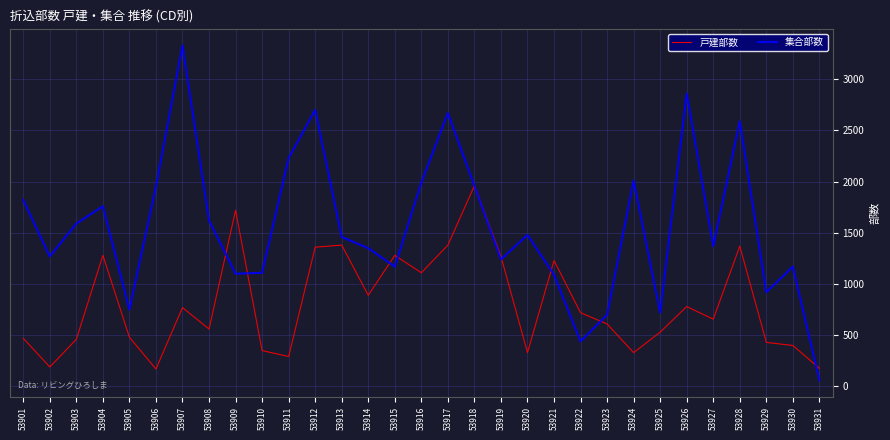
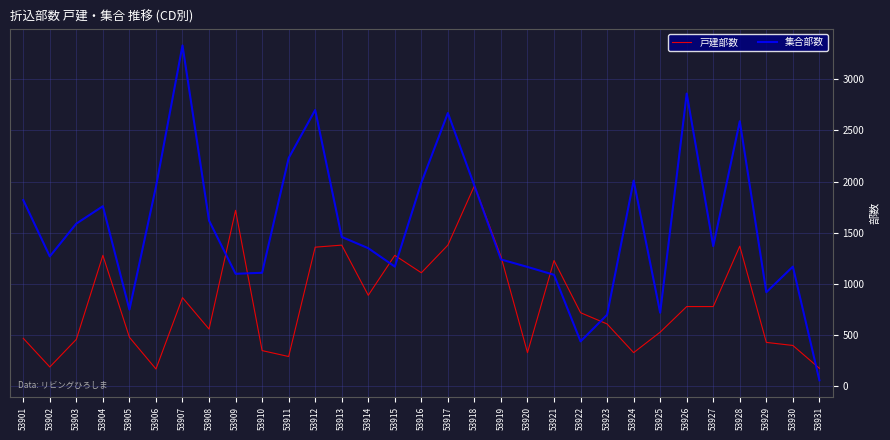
  {
    "戸建部数": {
      "53901": 470,
      "53902": 190,
      "53903": 460,
      "53904": 1280,
      "53905": 480,
      "53906": 170,
-     "53907": 770,
+     "53907": 870,
      "53908": 560,
      "53909": 1720,
      "53910": 350,
      "53911": 290,
      "53912": 1360,
      "53913": 1380,
      "53914": 890,
      "53915": 1280,
      "53916": 1110,
      "53917": 1380,
      "53919": 1270,
      "53920": 330,
      "53921": 1230,
      "53922": 720,
      "53923": 610,
      "53924": 330,
      "53925": 530,
      "53926": 780,
-     "53927": 660,
+     "53927": 780,
      "53928": 1370,
      "53929": 430,
      "53930": 400,
      "53931": 180
    },
    "集合部数": {
      "53901": 1820,
      "53902": 1270,
      "53903": 1590,
      "53904": 1760,
      "53905": 750,
      "53906": 1950,
      "53907": 3330,
      "53908": 1620,
      "53909": 1100,
      "53910": 1110,
      "53911": 2230,
      "53912": 2700,
      "53913": 1460,
      "53914": 1350,
      "53915": 1170,
      "53916": 1990,
      "53917": 2670,
      "53919": 1240,
-     "53920": 1480,
+     "53920": 1170,
      "53921": 1090,
      "53922": 440,
      "53923": 700,
      "53924": 2010,
      "53925": 720,
      "53926": 2860,
      "53927": 1370,
      "53928": 2590,
      "53929": 920,
      "53930": 1170,
      "53931": 60
    }
  }
